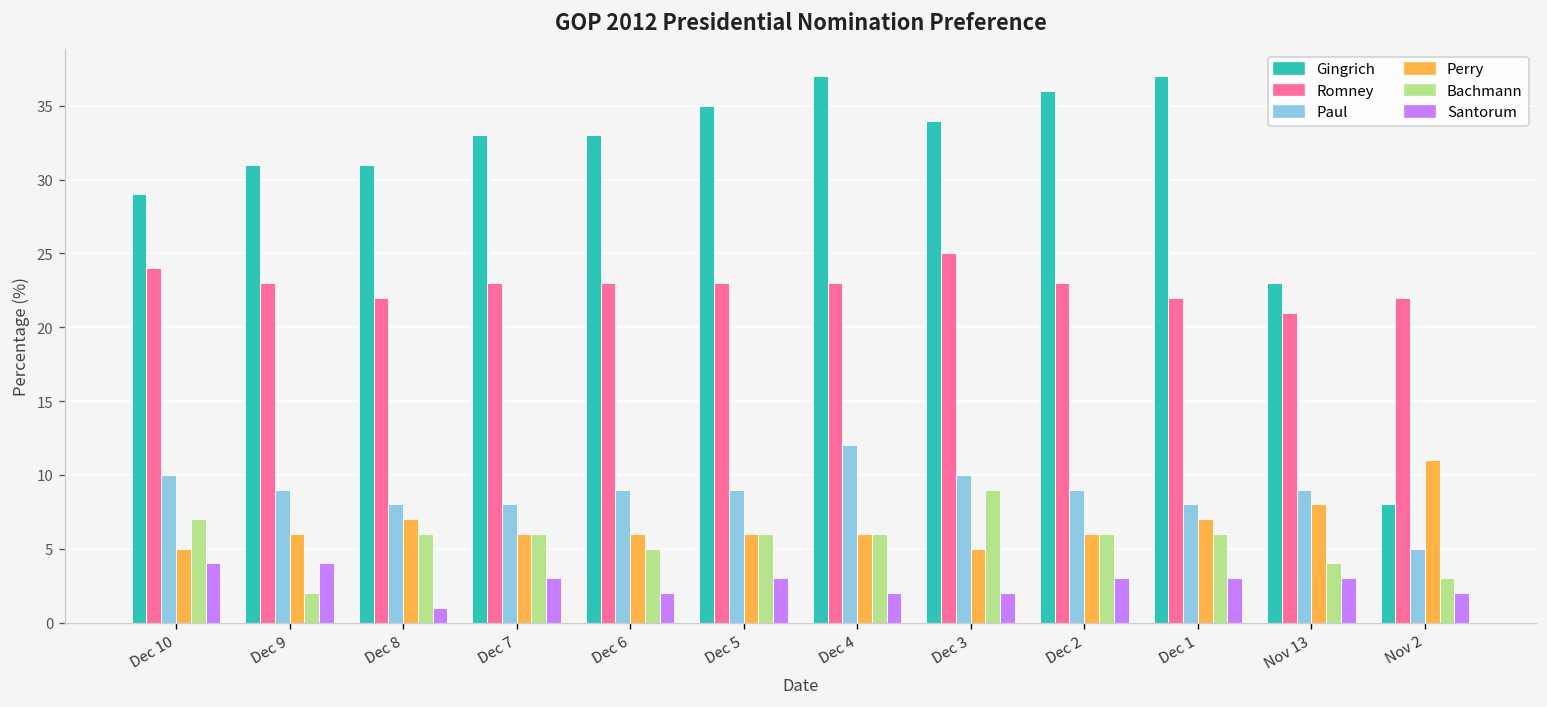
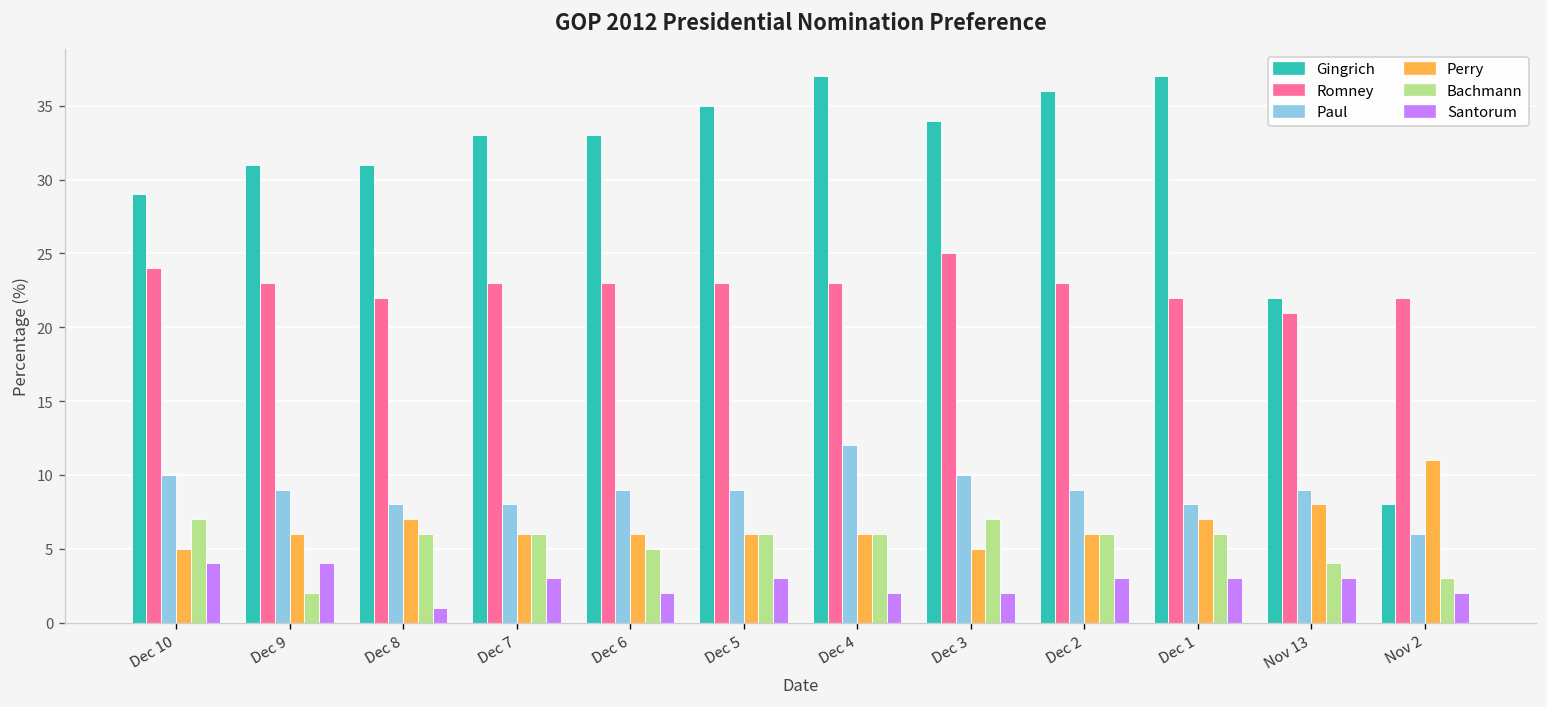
  {
    "Gingrich": {
      "Dec 10": 29,
      "Dec 9": 31,
      "Dec 8": 31,
      "Dec 7": 33,
      "Dec 6": 33,
      "Dec 5": 35,
      "Dec 4": 37,
      "Dec 3": 34,
      "Dec 2": 36,
      "Dec 1": 37,
-     "Nov 13": 23,
+     "Nov 13": 22,
      "Nov 2": 8
    },
    "Romney": {
      "Dec 10": 24,
      "Dec 9": 23,
      "Dec 8": 22,
      "Dec 7": 23,
      "Dec 6": 23,
      "Dec 5": 23,
      "Dec 4": 23,
      "Dec 3": 25,
      "Dec 2": 23,
      "Dec 1": 22,
      "Nov 13": 21,
      "Nov 2": 22
    },
    "Paul": {
      "Dec 10": 10,
      "Dec 9": 9,
      "Dec 8": 8,
      "Dec 7": 8,
      "Dec 6": 9,
      "Dec 5": 9,
      "Dec 4": 12,
      "Dec 3": 10,
      "Dec 2": 9,
      "Dec 1": 8,
      "Nov 13": 9,
-     "Nov 2": 5
+     "Nov 2": 6
    },
    "Perry": {
      "Dec 10": 5,
      "Dec 9": 6,
      "Dec 8": 7,
      "Dec 7": 6,
      "Dec 6": 6,
      "Dec 5": 6,
      "Dec 4": 6,
      "Dec 3": 5,
      "Dec 2": 6,
      "Dec 1": 7,
      "Nov 13": 8,
      "Nov 2": 11
    },
    "Bachmann": {
      "Dec 10": 7,
      "Dec 9": 2,
      "Dec 8": 6,
      "Dec 7": 6,
      "Dec 6": 5,
      "Dec 5": 6,
      "Dec 4": 6,
-     "Dec 3": 9,
+     "Dec 3": 7,
      "Dec 2": 6,
      "Dec 1": 6,
      "Nov 13": 4,
      "Nov 2": 3
    },
    "Santorum": {
      "Dec 10": 4,
      "Dec 9": 4,
      "Dec 8": 1,
      "Dec 7": 3,
      "Dec 6": 2,
      "Dec 5": 3,
      "Dec 4": 2,
      "Dec 3": 2,
      "Dec 2": 3,
      "Dec 1": 3,
      "Nov 13": 3,
      "Nov 2": 2
    }
  }
